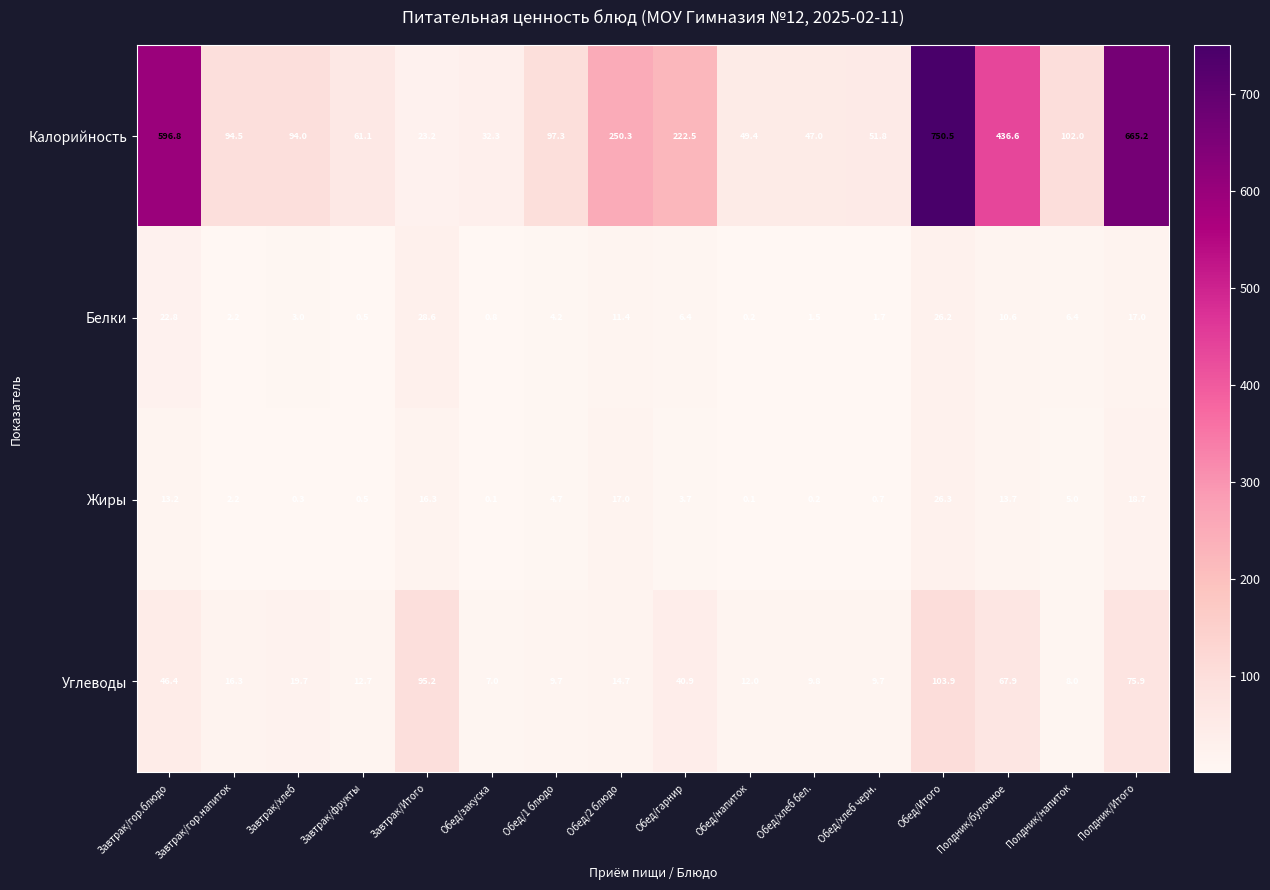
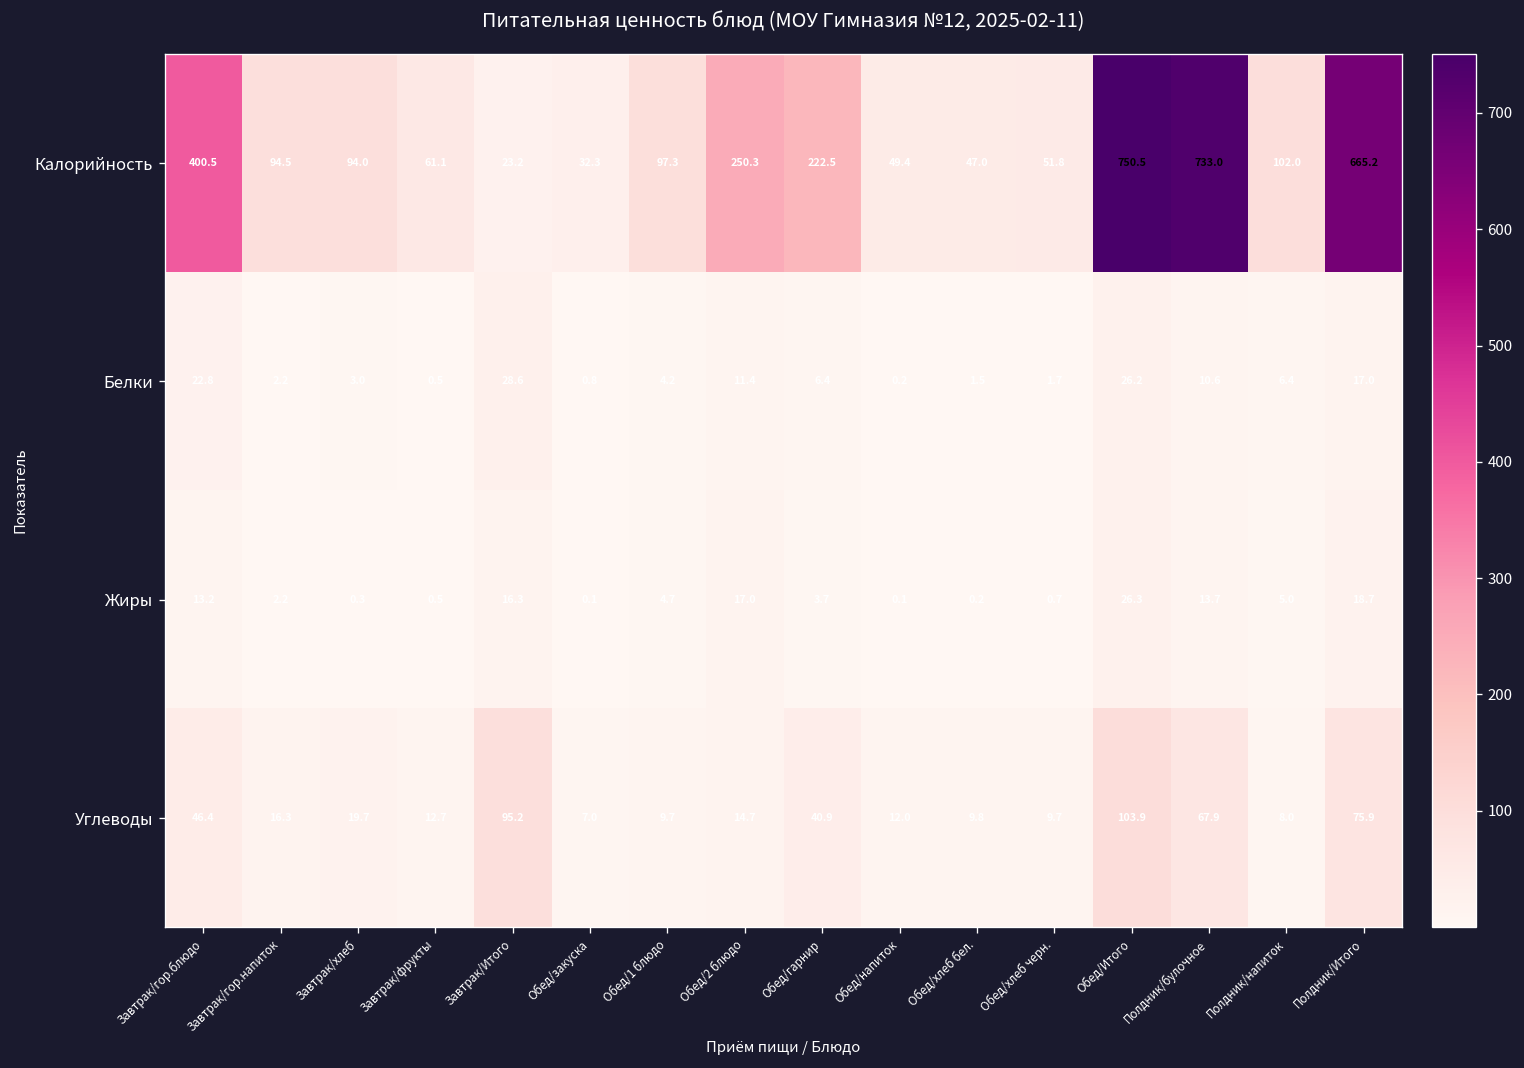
  {
    "Калорийность": {
-     "Завтрак/гор.блюдо": 596.8,
+     "Завтрак/гор.блюдо": 400.5,
      "Обед/2 блюдо": 250.3,
      "Обед/гарнир": 222.5,
      "Обед/Итого": 750.5,
-     "Полдник/булочное": 436.6,
+     "Полдник/булочное": 733.0,
      "Полдник/Итого": 665.2
    }
  }
